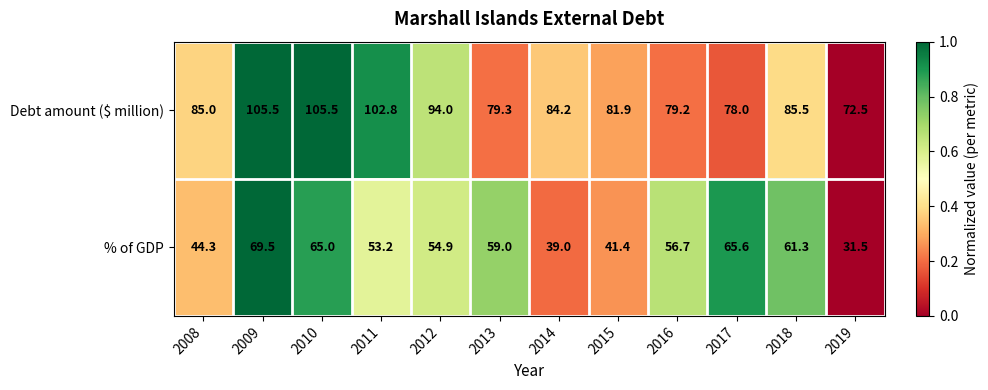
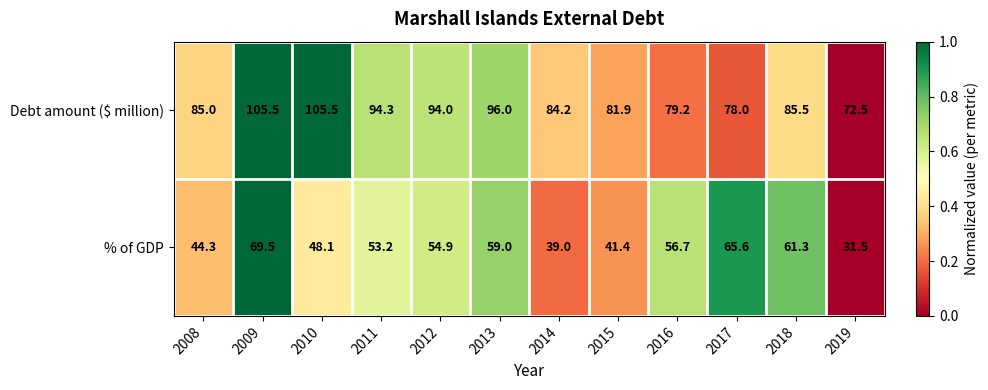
  {
    "Debt amount ($ million)": {
      "2008": 85.0,
      "2009": 105.5,
      "2010": 105.5,
-     "2011": 102.8,
+     "2011": 94.3,
      "2012": 94.0,
-     "2013": 79.3,
+     "2013": 96.0,
      "2014": 84.2,
      "2015": 81.9,
      "2016": 79.2,
      "2017": 78.0,
      "2018": 85.5,
      "2019": 72.5
    },
    "% of GDP": {
      "2008": 44.3,
      "2009": 69.5,
-     "2010": 65.0,
+     "2010": 48.1,
      "2011": 53.2,
      "2012": 54.9,
      "2013": 59.0,
      "2014": 39.0,
      "2015": 41.4,
      "2016": 56.7,
      "2017": 65.6,
      "2018": 61.3,
      "2019": 31.5
    }
  }
